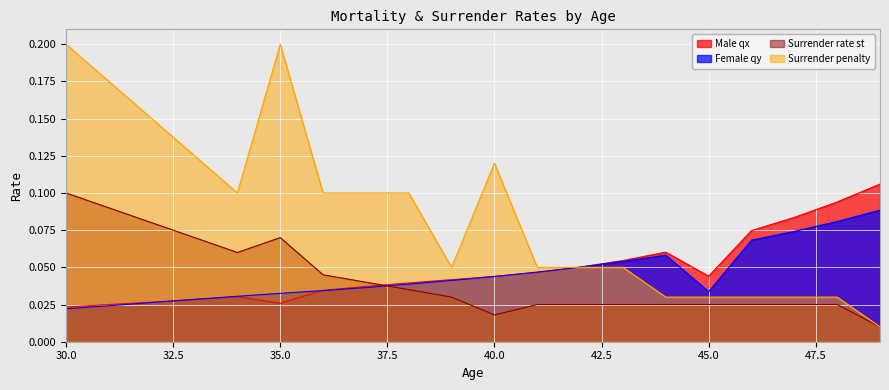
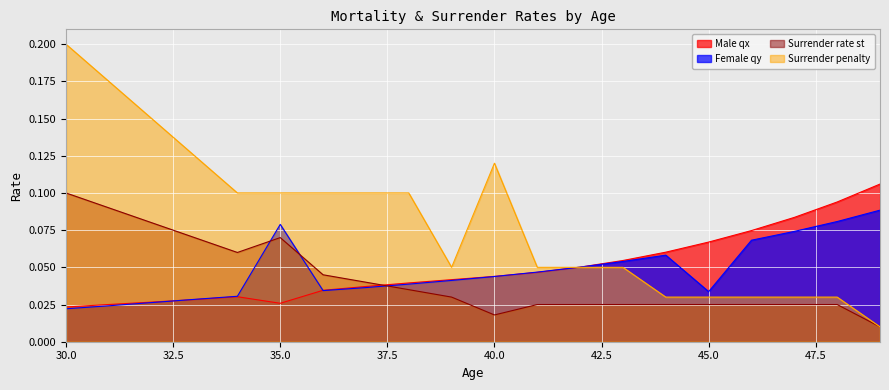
  {
    "Male qx": {
      "35.0": 0.026,
-     "45.0": 0.044
+     "45.0": 0.067
    },
    "Female qy": {
-     "35.0": 0.033,
+     "35.0": 0.079,
      "45.0": 0.034
    },
    "Surrender rate st": {
      "30.0": 0.100,
      "35.0": 0.070,
      "40.0": 0.018,
      "45.0": 0.025
    },
    "Surrender penalty": {
      "30.0": 0.2,
-     "35.0": 0.2,
+     "35.0": 0.1,
      "40.0": 0.120,
      "45.0": 0.030
    }
  }
